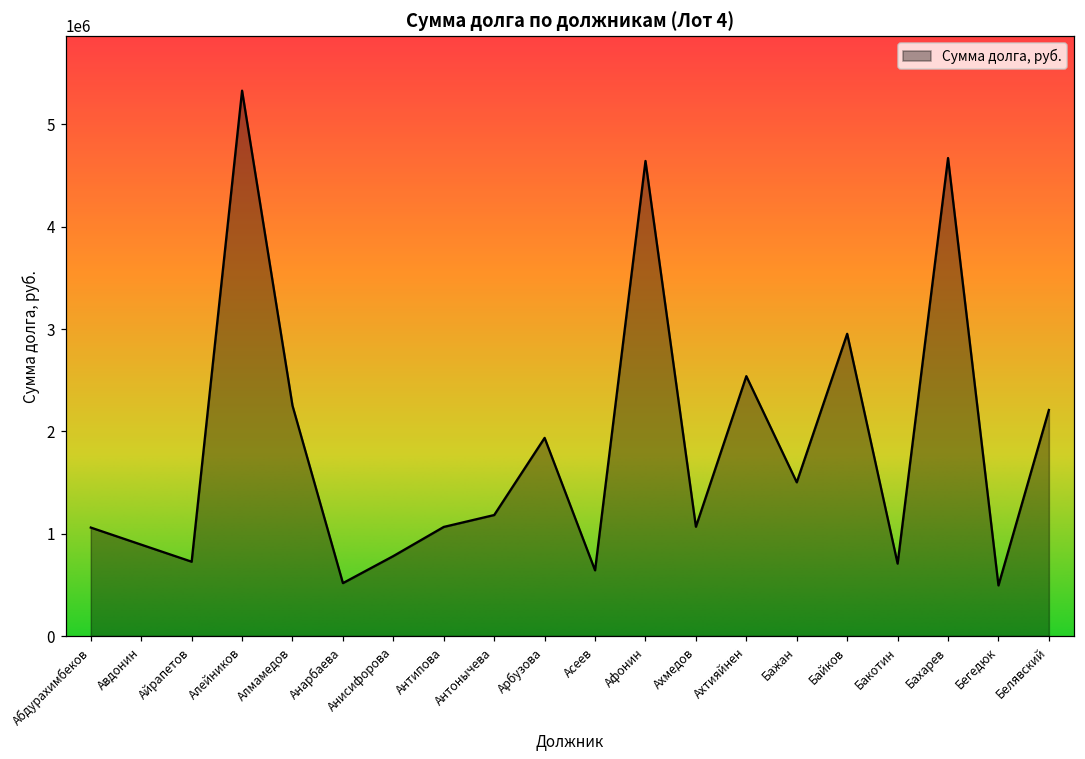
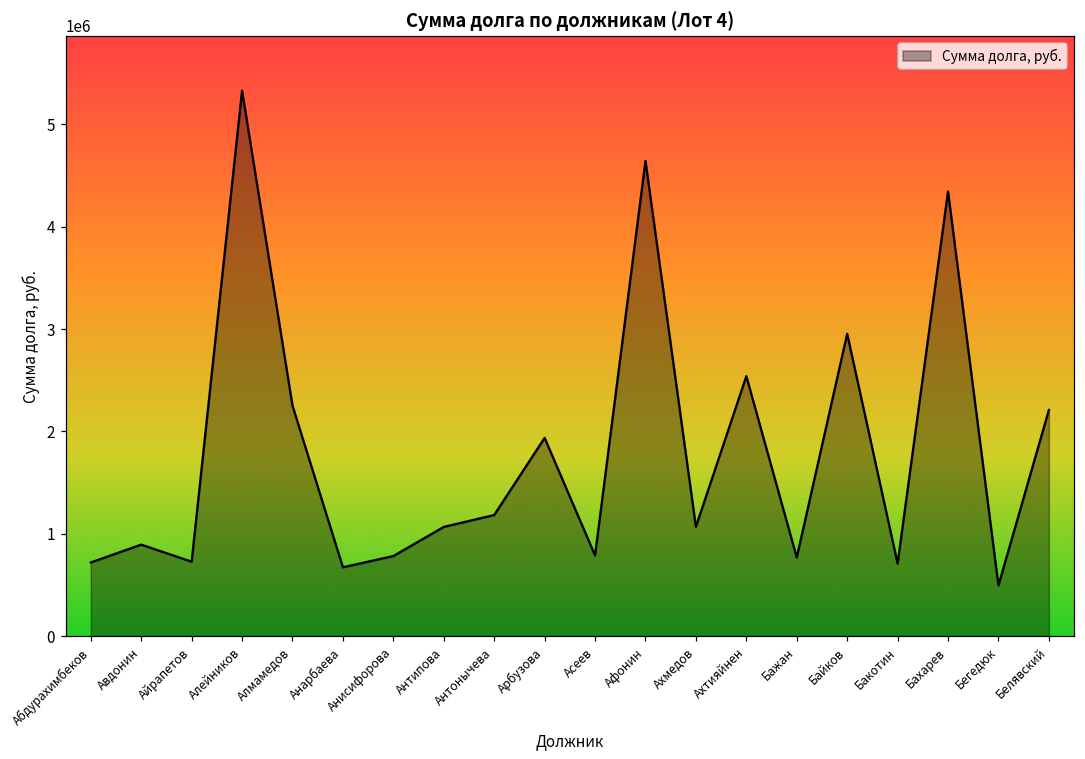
  {
-   "Абдурахимбеков": 1100000,
+   "Абдурахимбеков": 700000,
    "Авдонин": 900000,
    "Айрапетов": 700000,
    "Алейников": 5300000,
    "Алмамедов": 2300000,
-   "Анарбаева": 500000,
+   "Анарбаева": 700000,
    "Анисифорова": 800000,
    "Антипова": 1100000,
    "Антонычева": 1200000,
    "Арбузова": 1900000,
-   "Асеев": 600000,
+   "Асеев": 800000,
    "Афонин": 4600000,
    "Ахмедов": 1100000,
    "Ахтияйнен": 2500000,
-   "Бажан": 1500000,
+   "Бажан": 800000,
    "Байков": 3000000,
    "Бакотин": 700000,
-   "Бахарев": 4700000,
+   "Бахарев": 4300000,
    "Бегедюк": 500000,
    "Белявский": 2200000
  }
